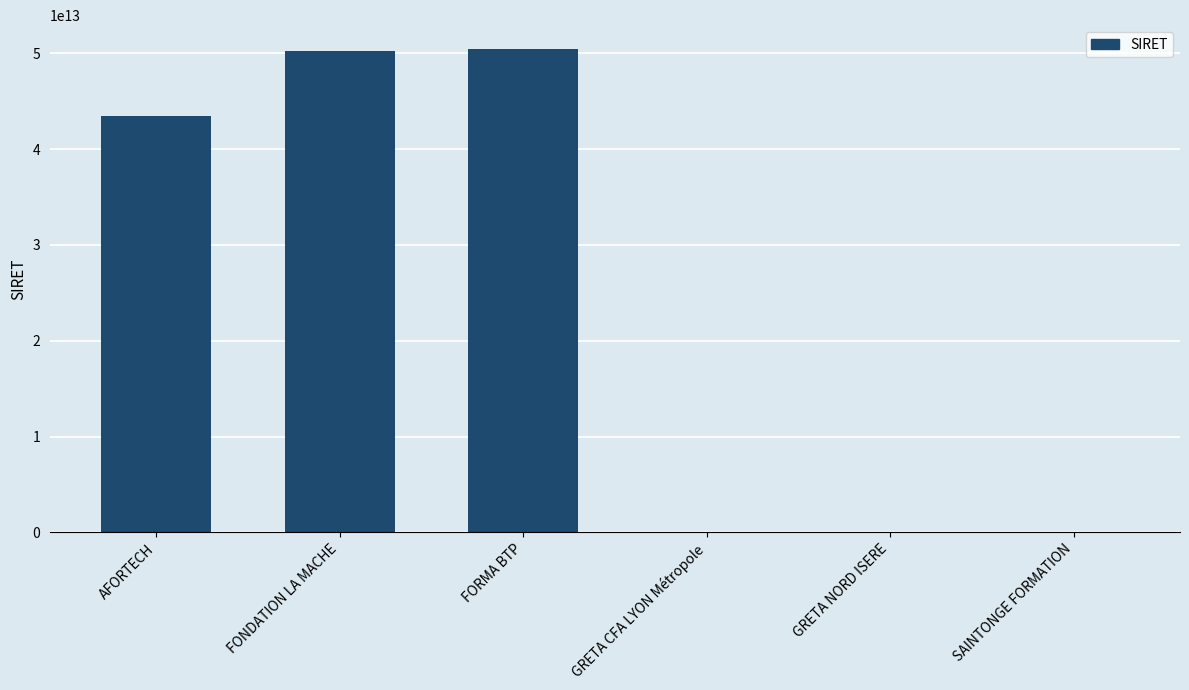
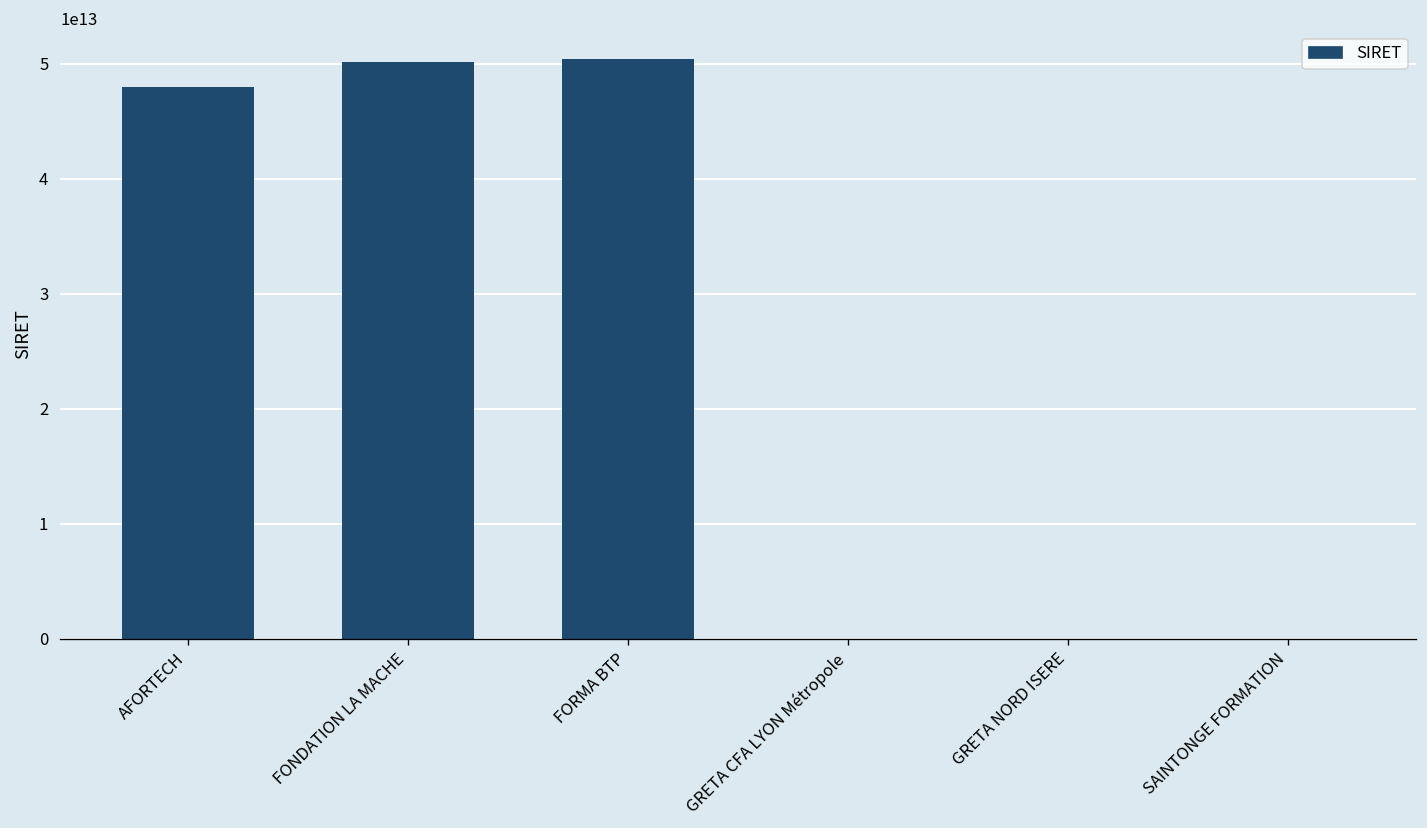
  {
-   "AFORTECH": 43000000000000,
+   "AFORTECH": 48000000000000,
    "FONDATION LA MACHE": 50000000000000,
    "FORMA BTP": 50000000000000,
    "GRETA CFA LYON Métropole": 0,
    "GRETA NORD ISERE": 0,
    "SAINTONGE FORMATION": 0
  }
